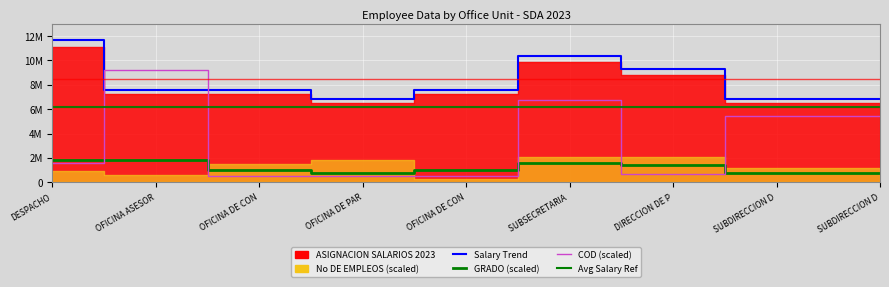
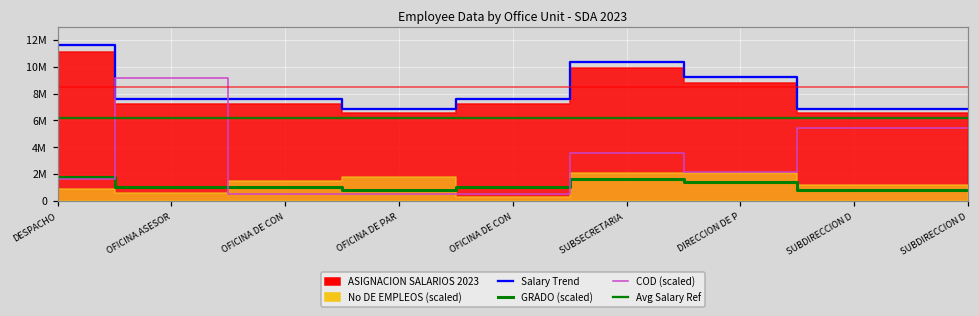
  {
    "GRADO (scaled)": {
-     "OFICINA ASESOR": 1800000,
+     "OFICINA ASESOR": 1000000,
      "OFICINA DE PAR": 800000,
      "SUBSECRETARIA": 1600000,
      "DIRECCION DE P": 1400000
    },
    "COD (scaled)": {
      "OFICINA ASESOR": 9200000,
      "OFICINA DE PAR": 500000,
-     "SUBSECRETARIA": 6700000,
-     "DIRECCION DE P": 700000
+     "SUBSECRETARIA": 3600000,
+     "DIRECCION DE P": 2200000
    }
  }
